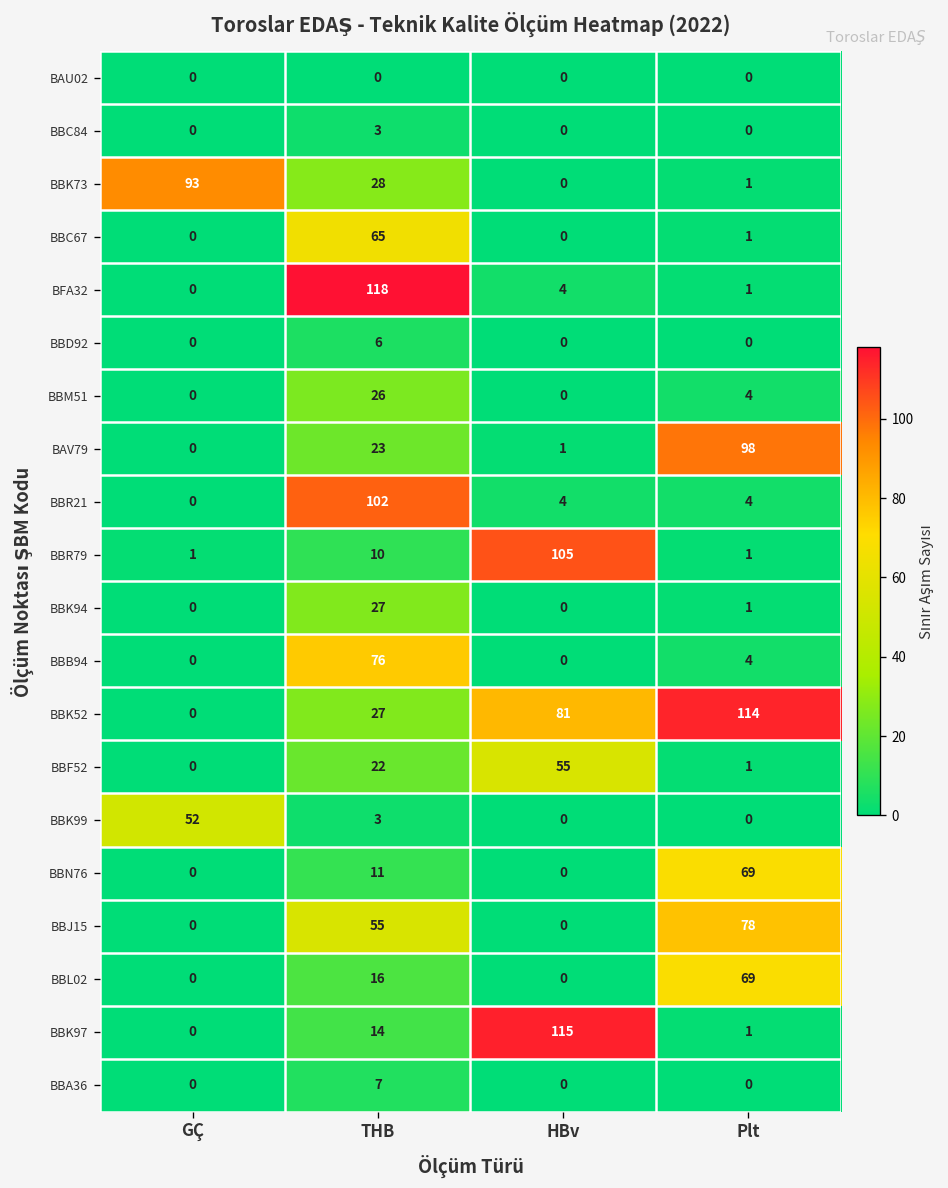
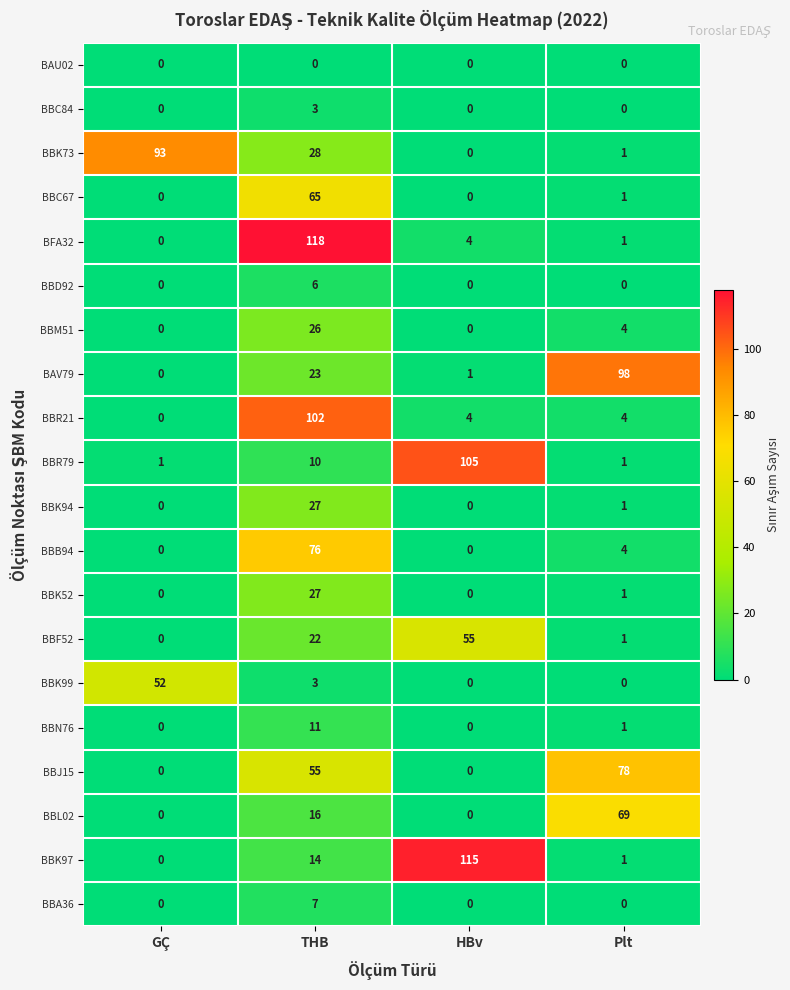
  {
    "BAU02": {
      "GÇ": 0,
      "THB": 0,
      "HBv": 0,
      "Plt": 0
    },
    "BBC84": {
      "GÇ": 0,
      "THB": 3,
      "HBv": 0,
      "Plt": 0
    },
    "BBK73": {
      "GÇ": 93,
      "THB": 28,
      "HBv": 0,
      "Plt": 1
    },
    "BBC67": {
      "GÇ": 0,
      "THB": 65,
      "HBv": 0,
      "Plt": 1
    },
    "BFA32": {
      "GÇ": 0,
      "THB": 118,
      "HBv": 4,
      "Plt": 1
    },
    "BBD92": {
      "GÇ": 0,
      "THB": 6,
      "HBv": 0,
      "Plt": 0
    },
    "BBM51": {
      "GÇ": 0,
      "THB": 26,
      "HBv": 0,
      "Plt": 4
    },
    "BAV79": {
      "GÇ": 0,
      "THB": 23,
      "HBv": 1,
      "Plt": 98
    },
    "BBR21": {
      "GÇ": 0,
      "THB": 102,
      "HBv": 4,
      "Plt": 4
    },
    "BBR79": {
      "GÇ": 1,
      "THB": 10,
      "HBv": 105,
      "Plt": 1
    },
    "BBK94": {
      "GÇ": 0,
      "THB": 27,
      "HBv": 0,
      "Plt": 1
    },
    "BBB94": {
      "GÇ": 0,
      "THB": 76,
      "HBv": 0,
      "Plt": 4
    },
    "BBK52": {
      "GÇ": 0,
      "THB": 27,
-     "HBv": 81,
-     "Plt": 114
+     "HBv": 0,
+     "Plt": 1
    },
    "BBF52": {
      "GÇ": 0,
      "THB": 22,
      "HBv": 55,
      "Plt": 1
    },
    "BBK99": {
      "GÇ": 52,
      "THB": 3,
      "HBv": 0,
      "Plt": 0
    },
    "BBN76": {
      "GÇ": 0,
      "THB": 11,
      "HBv": 0,
-     "Plt": 69
+     "Plt": 1
    },
    "BBJ15": {
      "GÇ": 0,
      "THB": 55,
      "HBv": 0,
      "Plt": 78
    },
    "BBL02": {
      "GÇ": 0,
      "THB": 16,
      "HBv": 0,
      "Plt": 69
    },
    "BBK97": {
      "GÇ": 0,
      "THB": 14,
      "HBv": 115,
      "Plt": 1
    },
    "BBA36": {
      "GÇ": 0,
      "THB": 7,
      "HBv": 0,
      "Plt": 0
    }
  }
